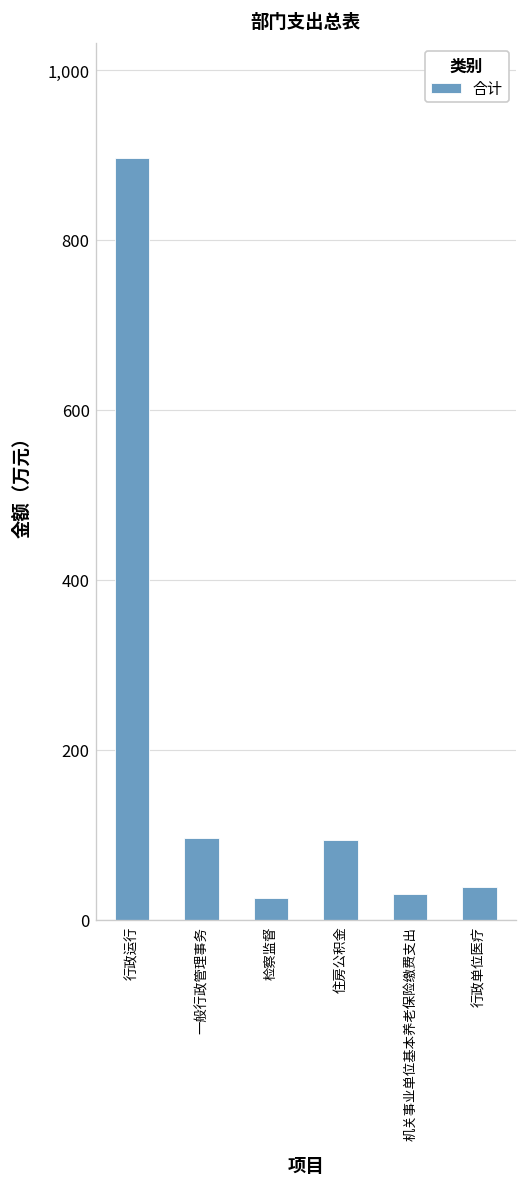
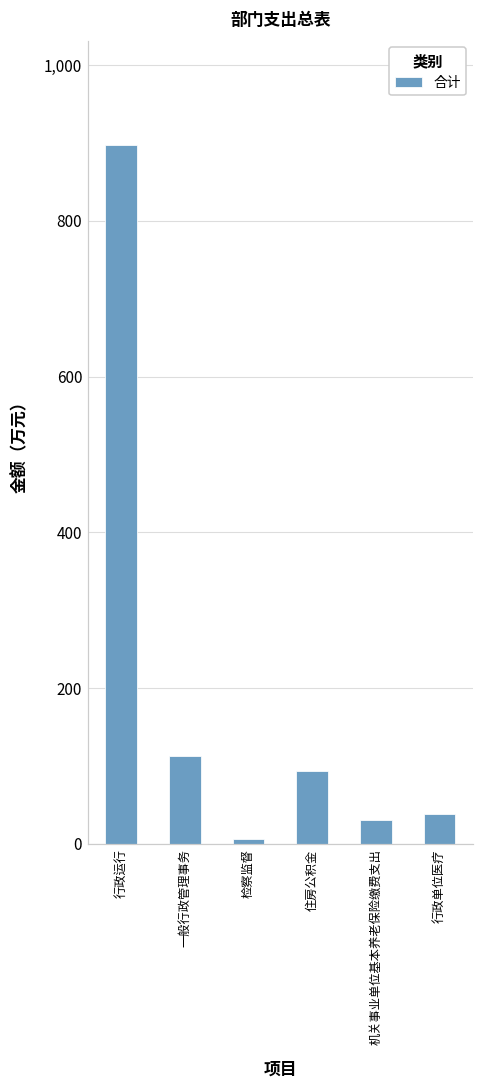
  {
    "行政运行": 900,
-   "一般行政管理事务": 100,
-   "检察监督": 30,
+   "一般行政管理事务": 110,
+   "检察监督": 10,
    "住房公积金": 90,
    "机关事业单位基本养老保险缴费支出": 30,
    "行政单位医疗": 40
  }
